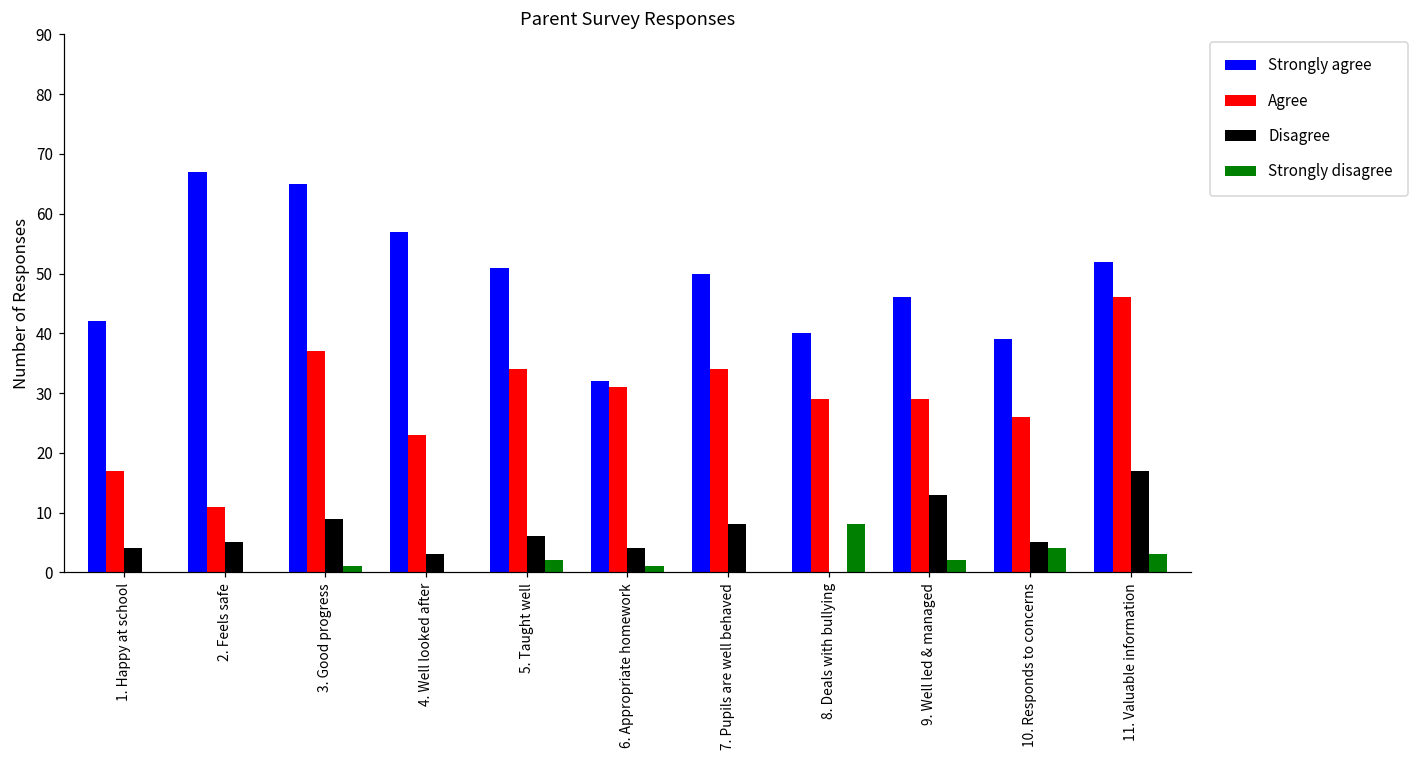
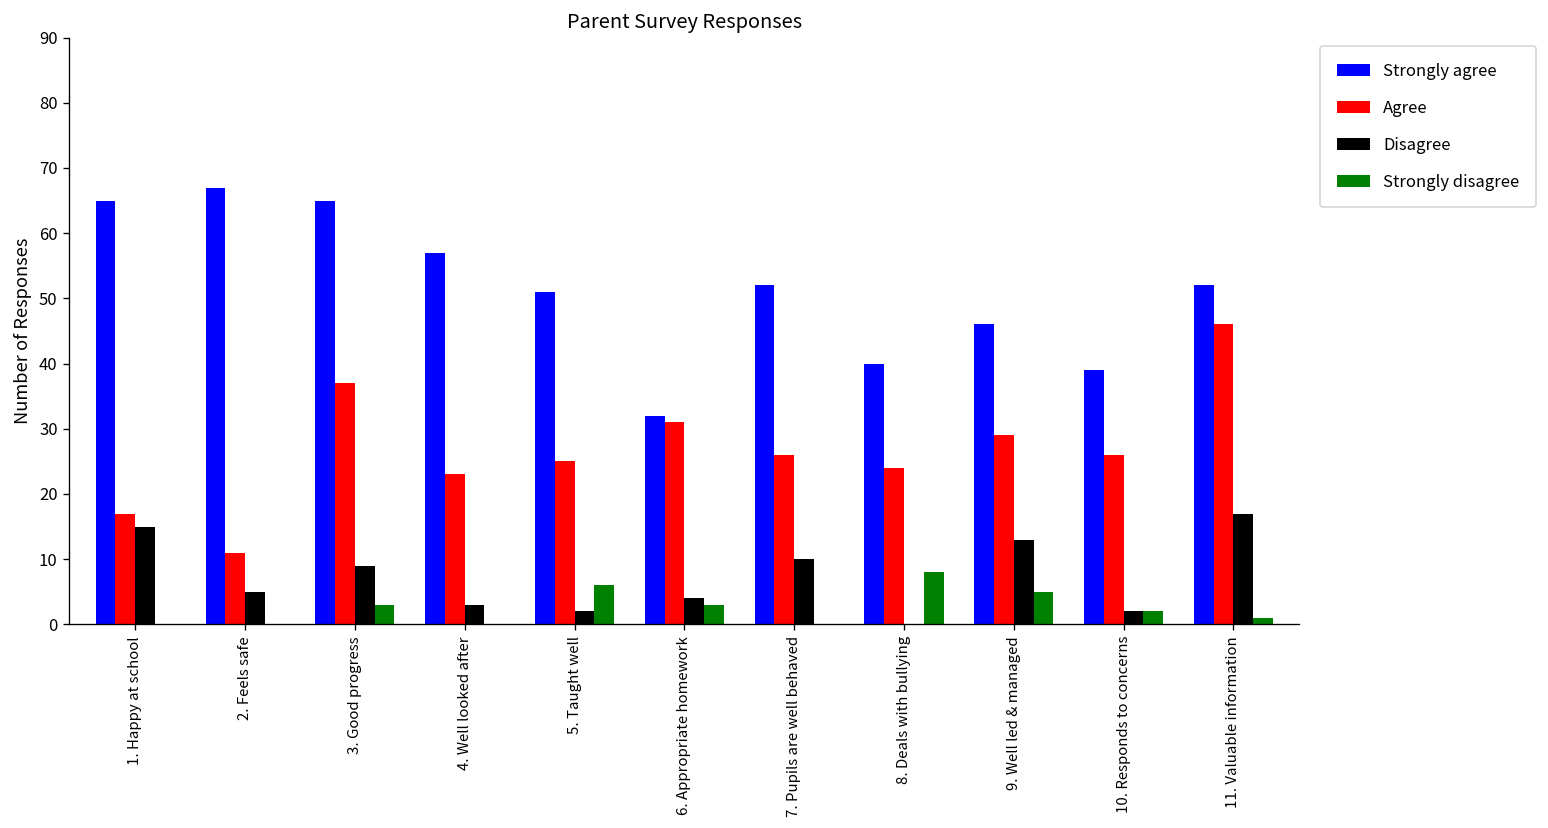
  {
    "Strongly agree": {
-     "1. Happy at school": 42,
+     "1. Happy at school": 65,
      "2. Feels safe": 67,
      "3. Good progress": 65,
      "4. Well looked after": 57,
      "5. Taught well": 51,
      "6. Appropriate homework": 32,
-     "7. Pupils are well behaved": 50,
+     "7. Pupils are well behaved": 52,
      "8. Deals with bullying": 40,
      "9. Well led & managed": 46,
      "10. Responds to concerns": 39,
      "11. Valuable information": 52
    },
    "Agree": {
      "1. Happy at school": 17,
      "2. Feels safe": 11,
      "3. Good progress": 37,
      "4. Well looked after": 23,
-     "5. Taught well": 34,
+     "5. Taught well": 25,
      "6. Appropriate homework": 31,
-     "7. Pupils are well behaved": 34,
-     "8. Deals with bullying": 29,
+     "7. Pupils are well behaved": 26,
+     "8. Deals with bullying": 24,
      "9. Well led & managed": 29,
      "10. Responds to concerns": 26,
      "11. Valuable information": 46
    },
    "Disagree": {
-     "1. Happy at school": 4,
+     "1. Happy at school": 15,
      "2. Feels safe": 5,
      "3. Good progress": 9,
      "4. Well looked after": 3,
-     "5. Taught well": 6,
+     "5. Taught well": 2,
      "6. Appropriate homework": 4,
-     "7. Pupils are well behaved": 8,
+     "7. Pupils are well behaved": 10,
      "8. Deals with bullying": 0,
      "9. Well led & managed": 13,
-     "10. Responds to concerns": 5,
+     "10. Responds to concerns": 2,
      "11. Valuable information": 17
    },
    "Strongly disagree": {
      "1. Happy at school": 0,
      "2. Feels safe": 0,
-     "3. Good progress": 1,
+     "3. Good progress": 3,
      "4. Well looked after": 0,
-     "5. Taught well": 2,
-     "6. Appropriate homework": 1,
+     "5. Taught well": 6,
+     "6. Appropriate homework": 3,
      "7. Pupils are well behaved": 0,
      "8. Deals with bullying": 8,
-     "9. Well led & managed": 2,
-     "10. Responds to concerns": 4,
-     "11. Valuable information": 3
+     "9. Well led & managed": 5,
+     "10. Responds to concerns": 2,
+     "11. Valuable information": 1
    }
  }
